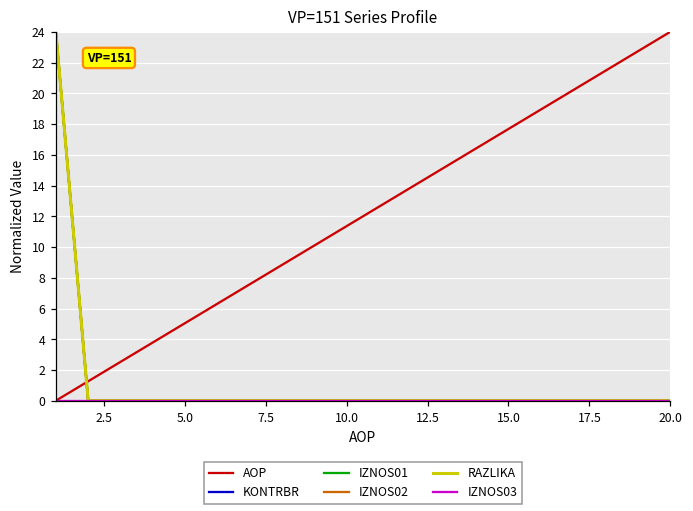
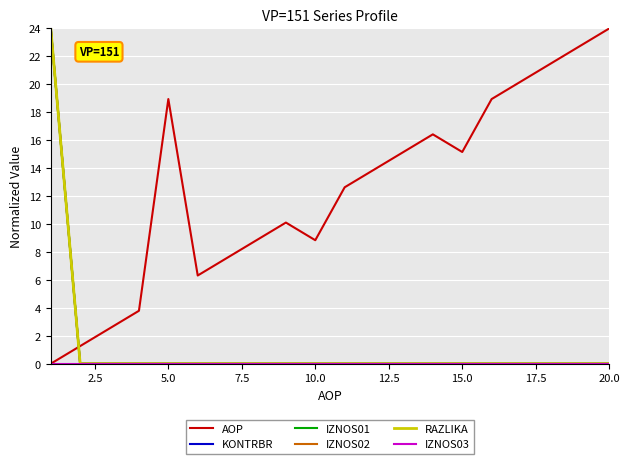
  {
    "AOP": {
-     "5.0": 5.1,
-     "10.0": 11.4,
-     "15.0": 17.7,
+     "5.0": 18.9,
+     "10.0": 8.8,
+     "15.0": 15.2,
      "20.0": 24.0
    }
  }
